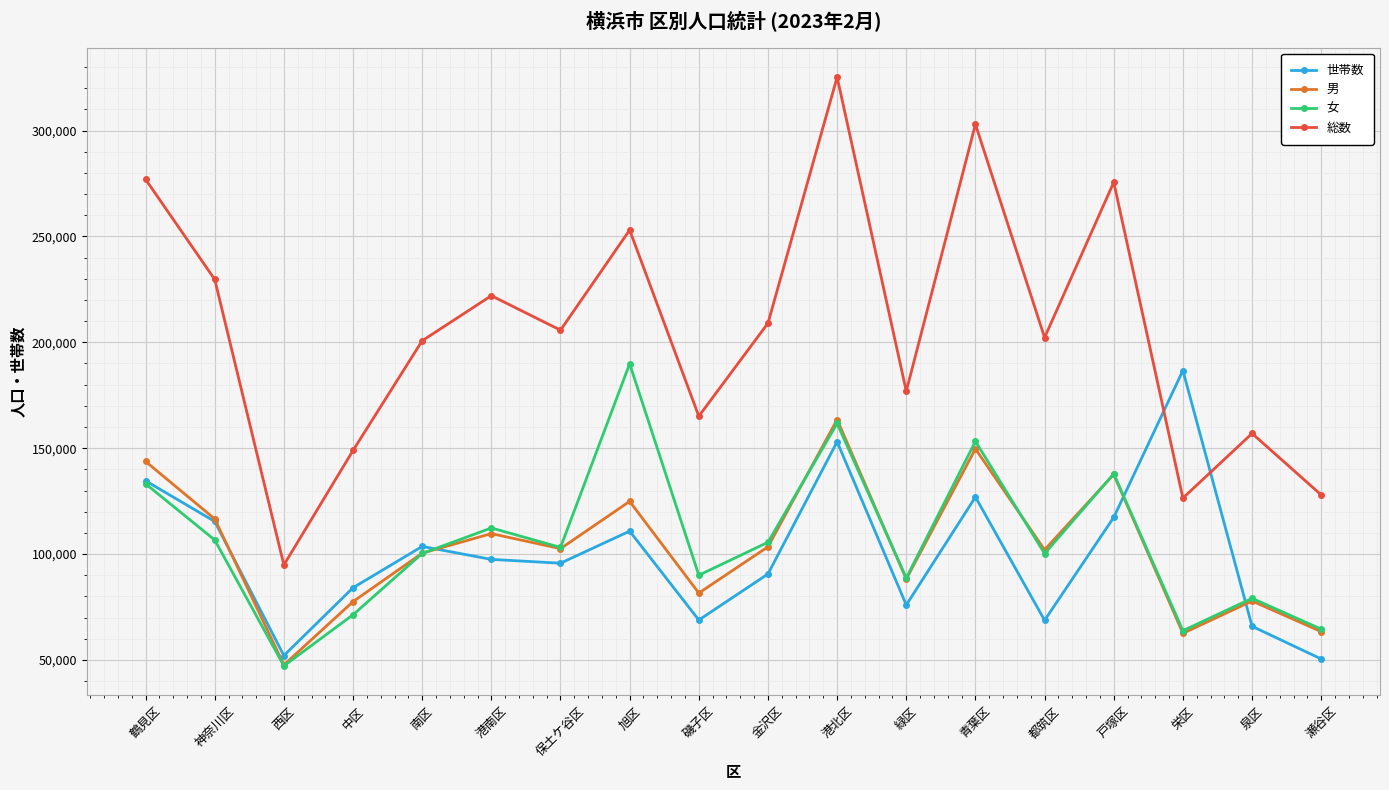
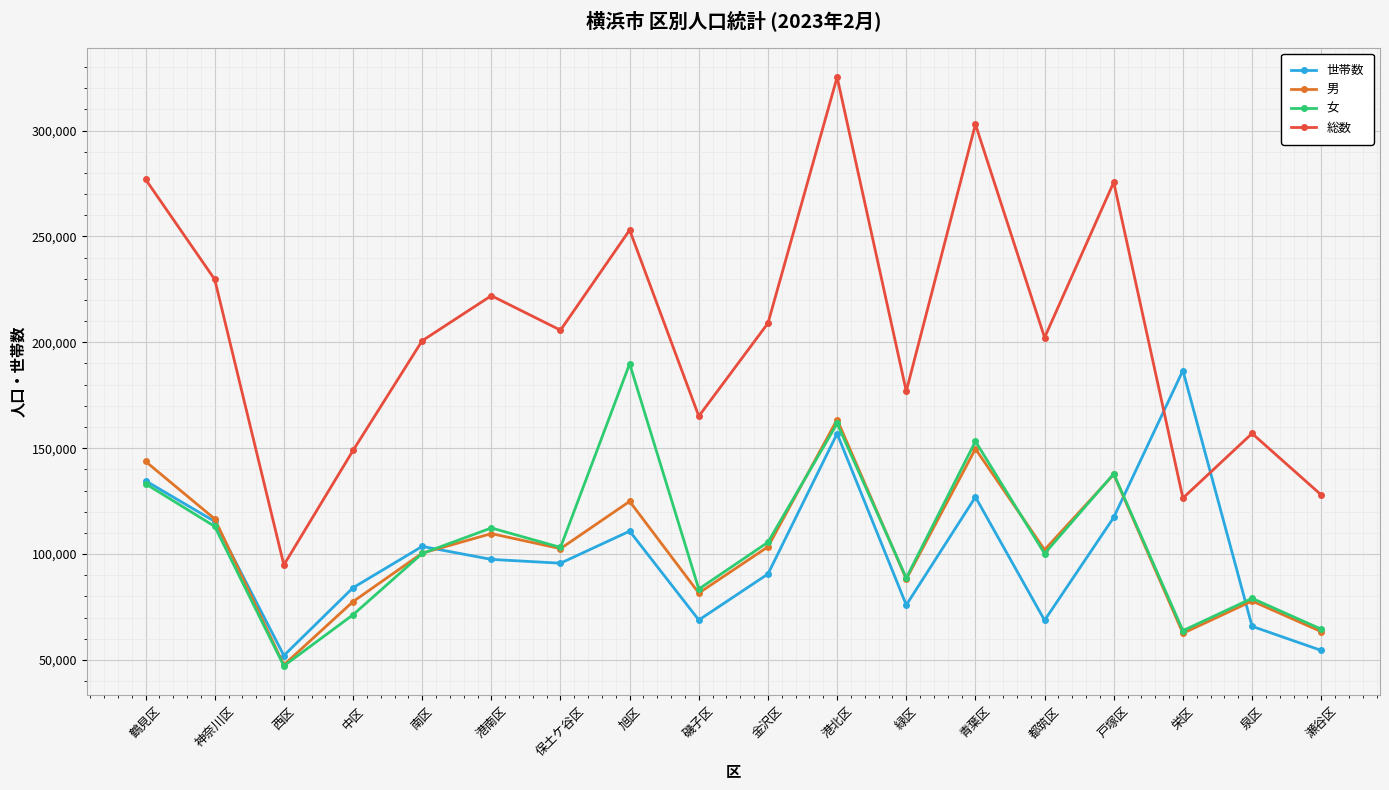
  {
    "世帯数": {
      "鶴見区": "135,000",
      "神奈川区": "115,000",
      "西区": "52,000",
      "中区": "84,000",
      "南区": "104,000",
      "港南区": "97,000",
      "保土ケ谷区": "96,000",
      "旭区": "111,000",
      "磯子区": "69,000",
      "金沢区": "91,000",
-     "港北区": "153,000",
+     "港北区": "157,000",
      "緑区": "76,000",
      "青葉区": "127,000",
      "都筑区": "69,000",
      "戸塚区": "117,000",
      "栄区": "187,000",
      "泉区": "66,000",
-     "瀬谷区": "50,000"
+     "瀬谷区": "55,000"
    },
    "女": {
      "鶴見区": "133,000",
-     "神奈川区": "107,000",
+     "神奈川区": "113,000",
      "中区": "71,000",
      "港南区": "112,000",
      "旭区": "190,000",
-     "磯子区": "90,000",
+     "磯子区": "84,000",
      "金沢区": "106,000",
      "港北区": "162,000",
      "青葉区": "153,000",
      "都筑区": "100,000",
      "栄区": "64,000",
      "泉区": "79,000"
    }
  }
